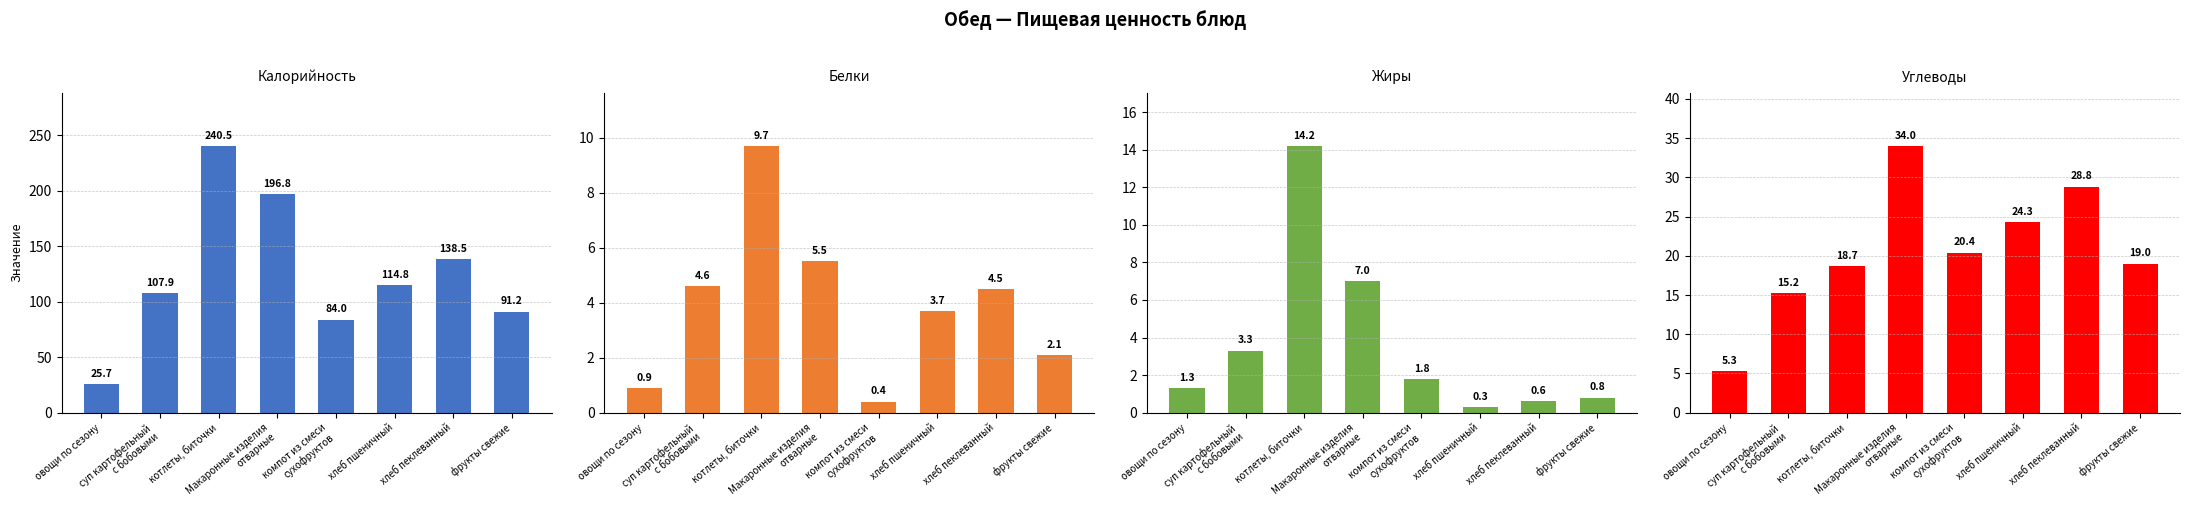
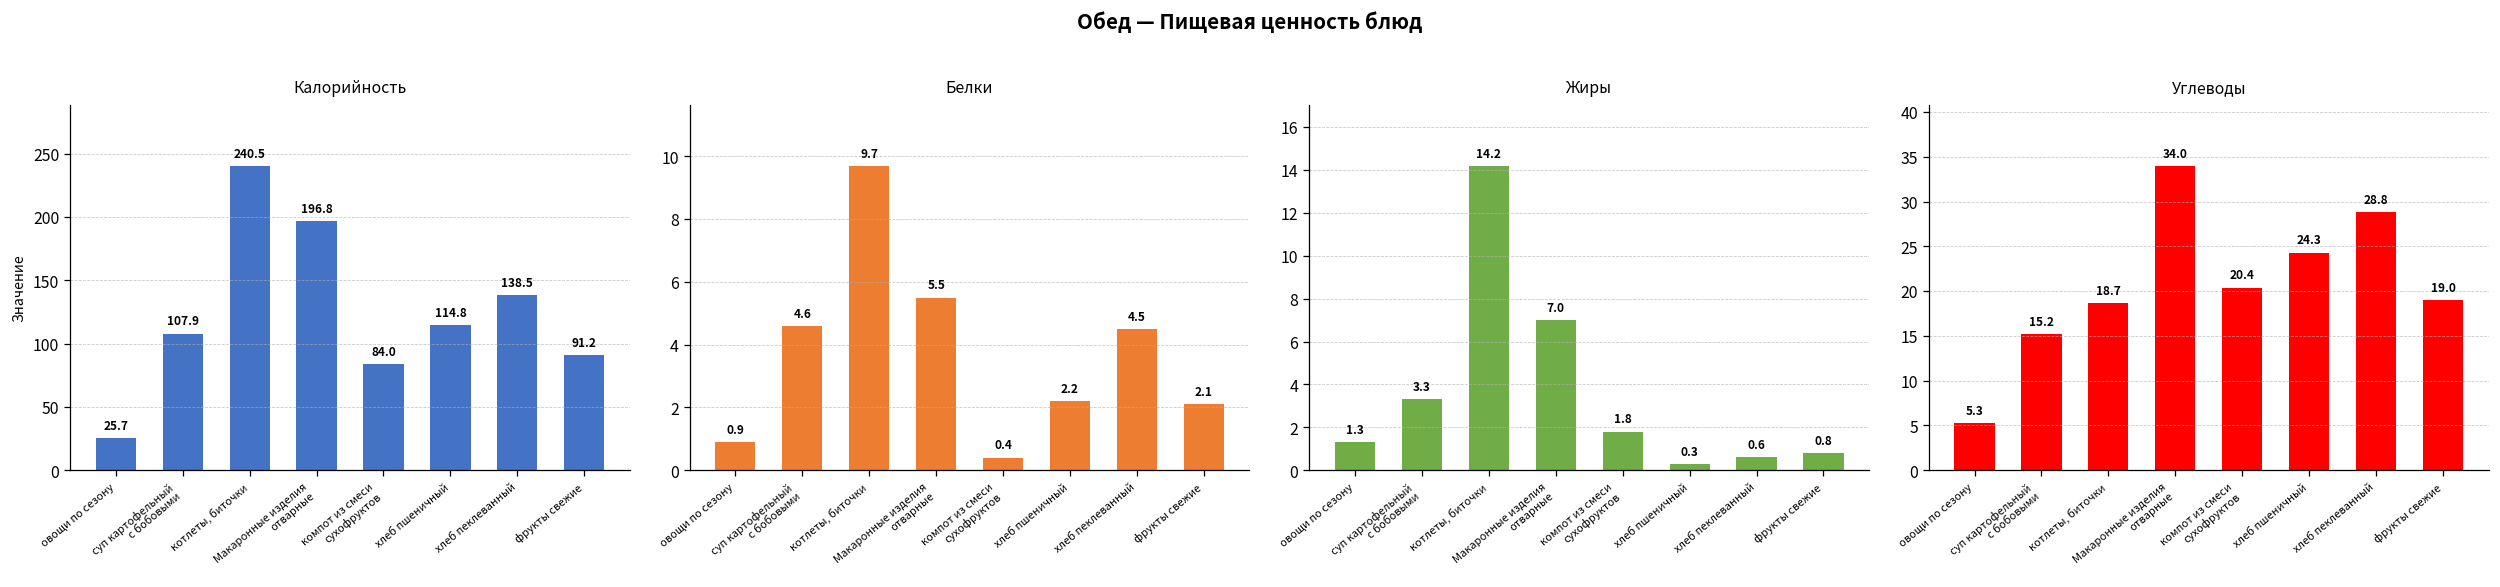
  {
    "Калорийность": {
      "овощи по сезону": 25.7,
      "суп картофельный с бобовыми": 107.9,
      "котлеты, биточки": 240.5,
      "Макаронные изделия отварные": 196.8,
      "компот из смеси сухофруктов": 84.0,
      "хлеб пшеничный": 114.8,
      "хлеб пеклеванный": 138.5,
      "фрукты свежие": 91.2
    },
    "Белки": {
      "овощи по сезону": 0.9,
      "суп картофельный с бобовыми": 4.6,
      "котлеты, биточки": 9.7,
      "Макаронные изделия отварные": 5.5,
      "компот из смеси сухофруктов": 0.4,
-     "хлеб пшеничный": 3.7,
+     "хлеб пшеничный": 2.2,
      "хлеб пеклеванный": 4.5,
      "фрукты свежие": 2.1
    },
    "Жиры": {
      "овощи по сезону": 1.3,
      "суп картофельный с бобовыми": 3.3,
      "котлеты, биточки": 14.2,
      "Макаронные изделия отварные": 7.0,
      "компот из смеси сухофруктов": 1.8,
      "хлеб пшеничный": 0.3,
      "хлеб пеклеванный": 0.6,
      "фрукты свежие": 0.8
    },
    "Углеводы": {
      "овощи по сезону": 5.3,
      "суп картофельный с бобовыми": 15.2,
      "котлеты, биточки": 18.7,
      "Макаронные изделия отварные": 34.0,
      "компот из смеси сухофруктов": 20.4,
      "хлеб пшеничный": 24.3,
      "хлеб пеклеванный": 28.8,
      "фрукты свежие": 19.0
    }
  }
